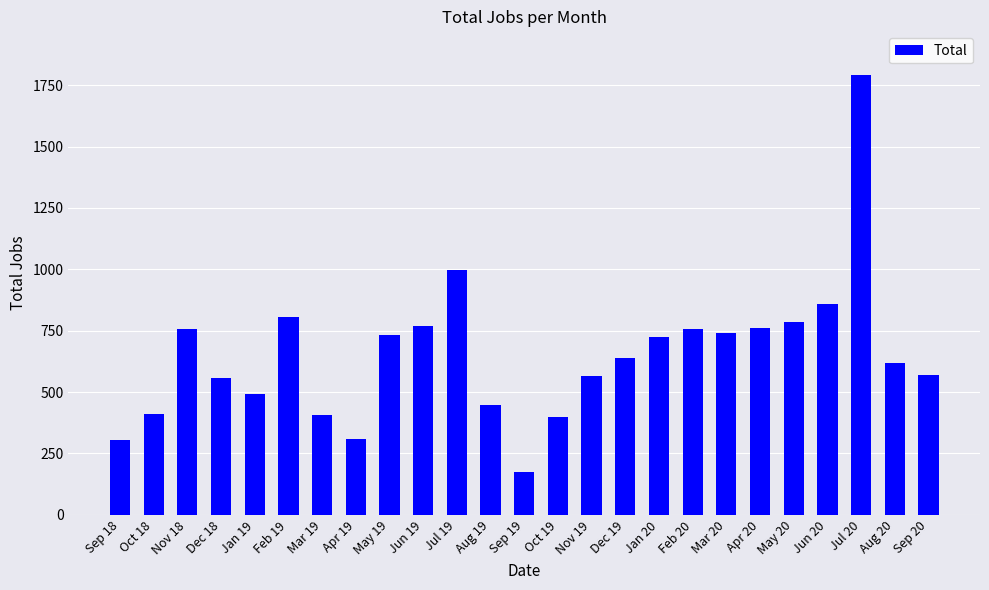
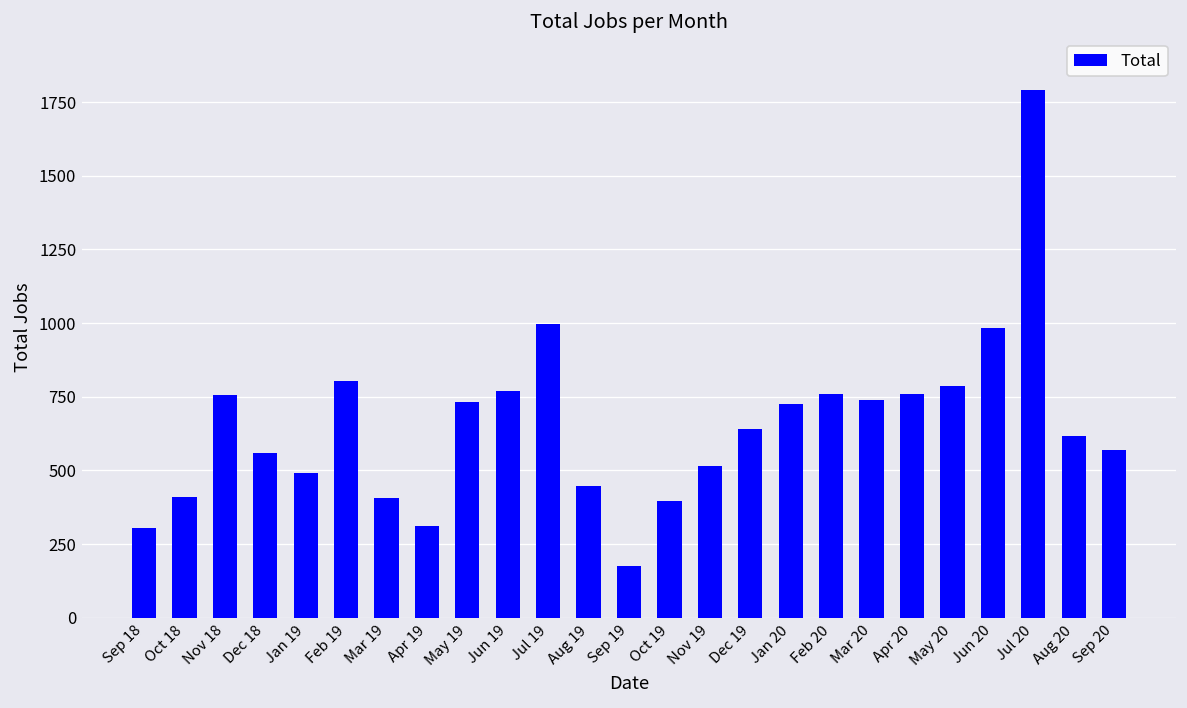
  {
    "Sep 18": 310,
    "Oct 18": 410,
    "Nov 18": 760,
    "Dec 18": 560,
    "Jan 19": 490,
    "Feb 19": 800,
    "Mar 19": 410,
    "Apr 19": 310,
    "May 19": 730,
    "Jun 19": 770,
    "Jul 19": 1000,
    "Aug 19": 450,
    "Sep 19": 180,
    "Oct 19": 400,
-   "Nov 19": 570,
+   "Nov 19": 520,
    "Dec 19": 640,
    "Jan 20": 720,
    "Feb 20": 760,
    "Mar 20": 740,
    "Apr 20": 760,
    "May 20": 790,
-   "Jun 20": 860,
+   "Jun 20": 990,
    "Jul 20": 1790,
    "Aug 20": 620,
    "Sep 20": 570
  }
